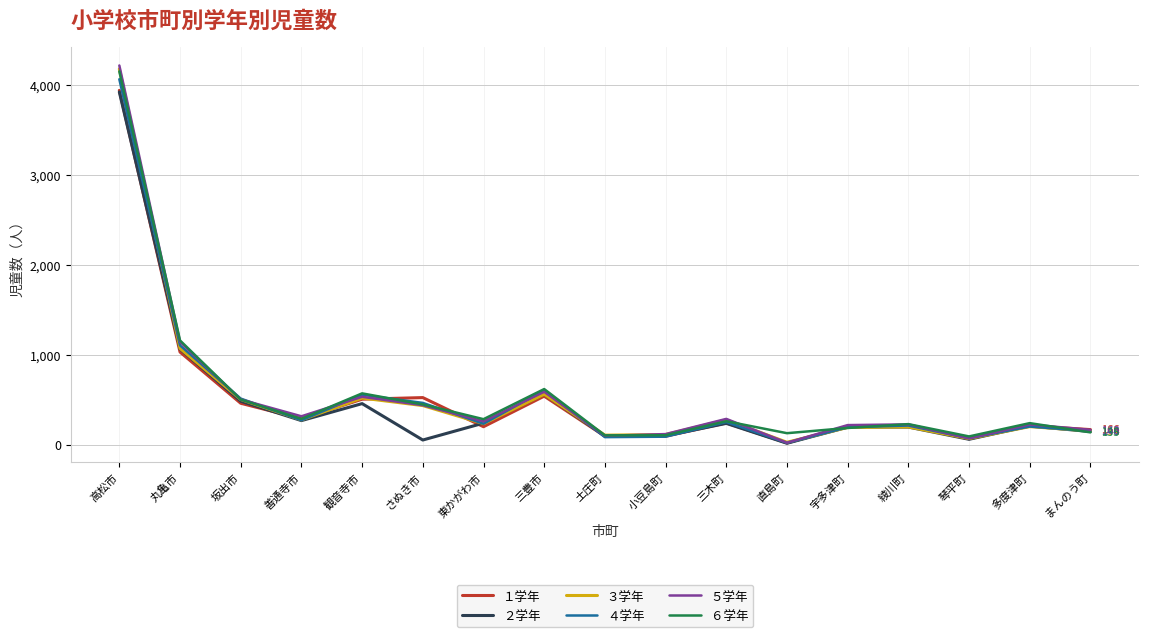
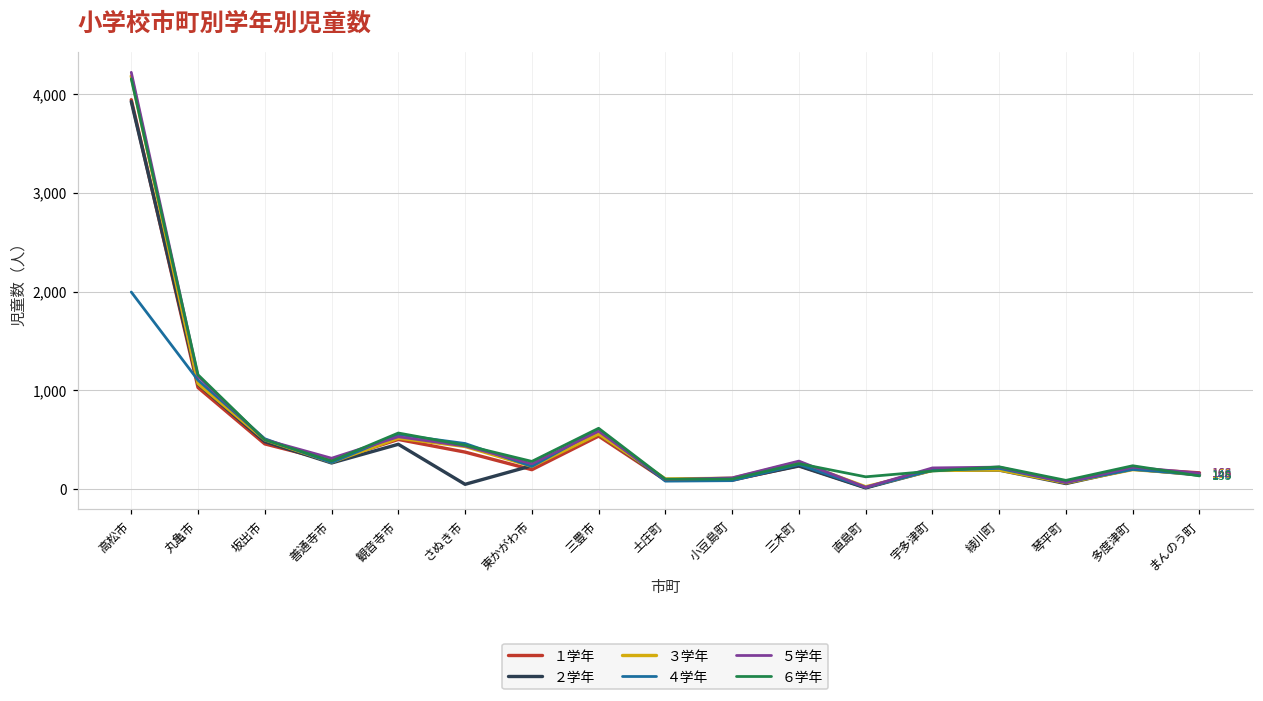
  {
    "１学年": {
      "丸亀市": "1,000",
-     "さぬき市": "500",
+     "さぬき市": "400",
      "東かがわ市": "200"
    },
    "２学年": {
      "観音寺市": "500",
      "さぬき市": "100"
    },
    "３学年": {
      "高松市": "4,200"
    },
    "４学年": {
-     "高松市": "4,100",
+     "高松市": "2,000",
      "丸亀市": "1,100"
    },
    "５学年": {
      "高松市": "4,200"
    },
    "６学年": {
      "高松市": "4,200",
      "直島町": "100"
    }
  }
